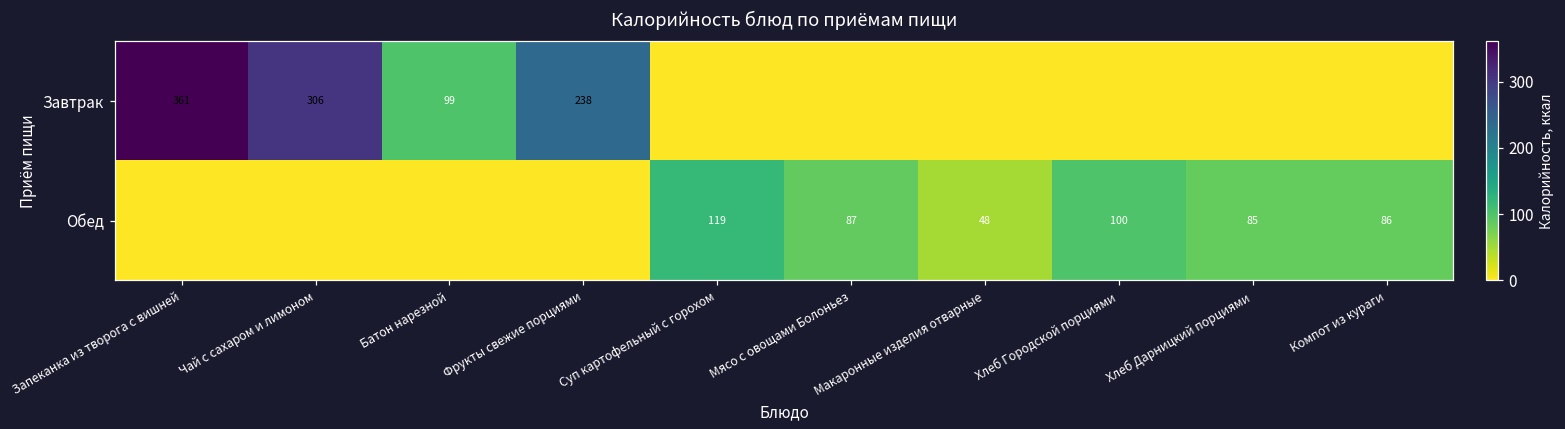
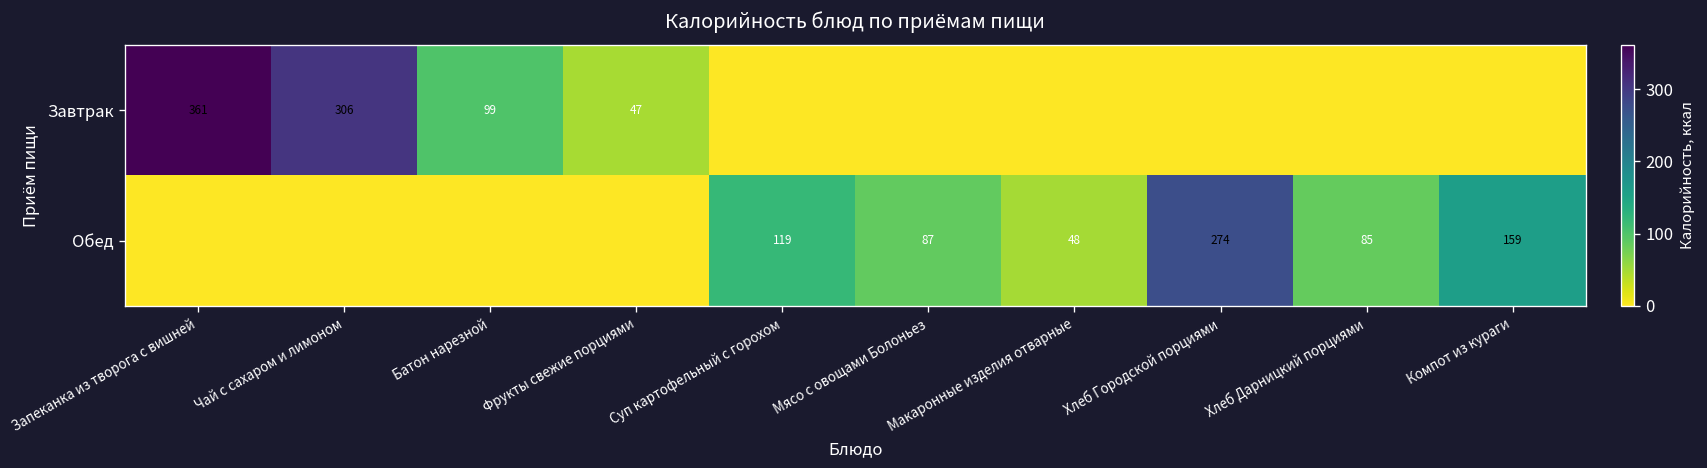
  {
    "Завтрак": {
      "Запеканка из творога с вишней": 361,
      "Чай с сахаром и лимоном": 306,
      "Батон нарезной": 99,
-     "Фрукты свежие порциями": 238
+     "Фрукты свежие порциями": 47
    },
    "Обед": {
      "Суп картофельный с горохом": 119,
      "Мясо с овощами Болоньез": 87,
      "Макаронные изделия отварные": 48,
-     "Хлеб Городской порциями": 100,
+     "Хлеб Городской порциями": 274,
      "Хлеб Дарницкий порциями": 85,
-     "Компот из кураги": 86
+     "Компот из кураги": 159
    }
  }
